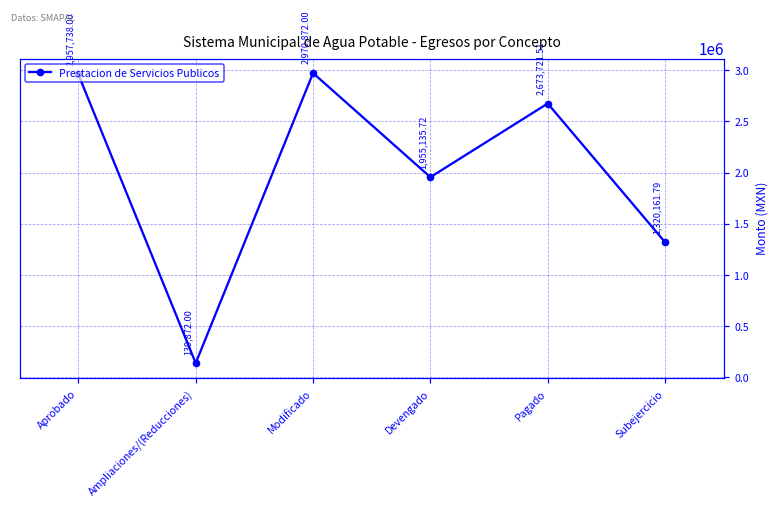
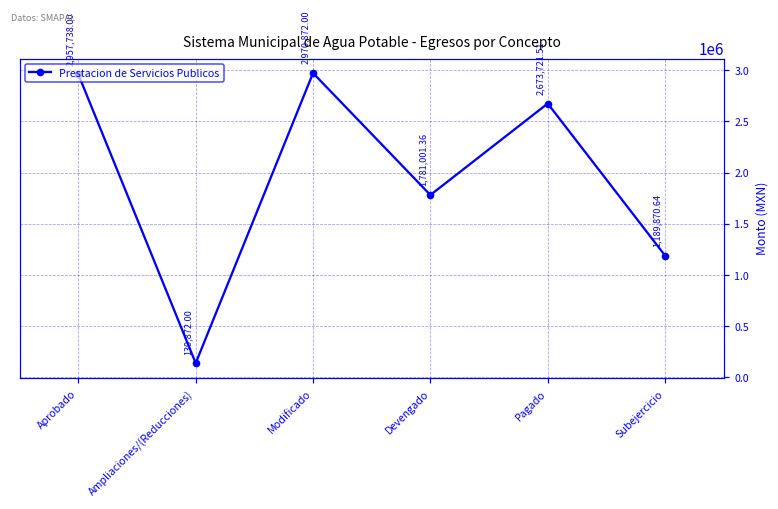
  {
    "Ampliaciones/(Reducciones)": "139,872.00",
    "Modificado": "2,970,872.00",
-   "Devengado": "1,955,135.72",
+   "Devengado": "1,781,001.36",
    "Pagado": "2,673,721.51",
-   "Subejercicio": "1,320,161.79"
+   "Subejercicio": "1,189,870.64"
  }
